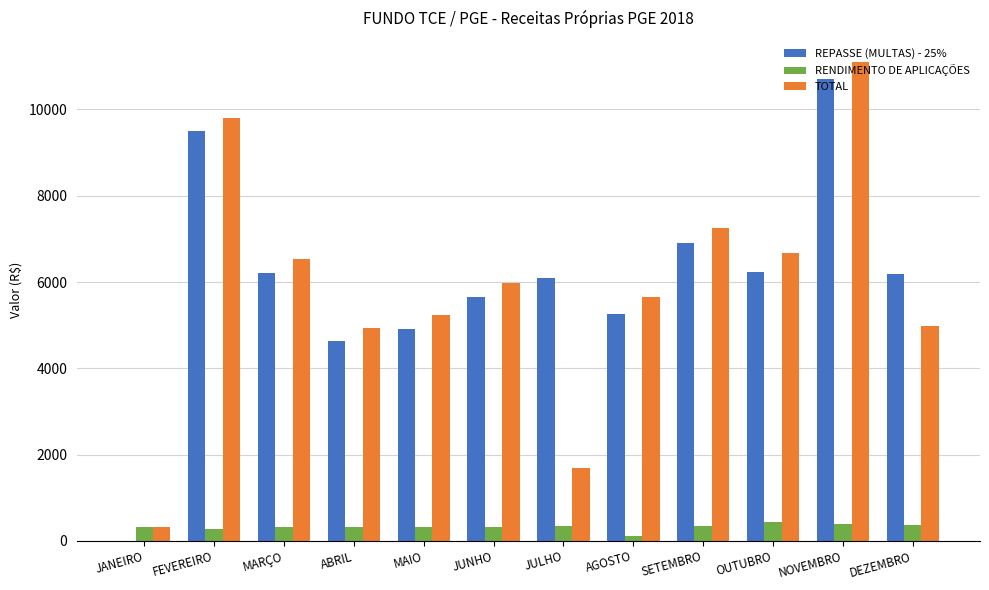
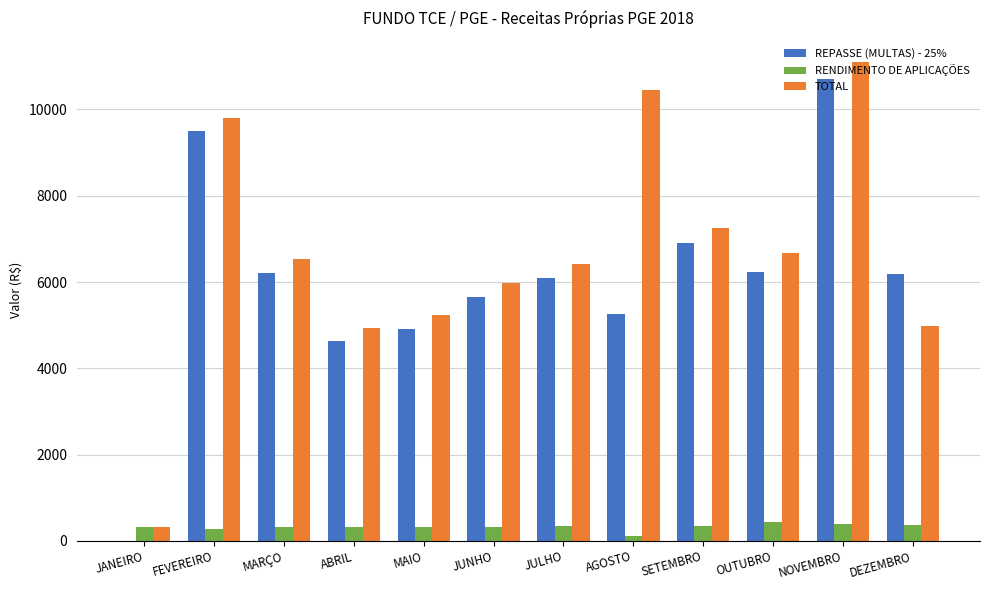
  {
    "REPASSE (MULTAS) - 25%": {
      "JANEIRO": 0,
      "FEVEREIRO": 9500,
      "MARÇO": 6200,
      "ABRIL": 4600,
      "MAIO": 4900,
      "JUNHO": 5700,
      "JULHO": 6100,
      "AGOSTO": 5300,
      "SETEMBRO": 6900,
      "OUTUBRO": 6200,
      "NOVEMBRO": 10700,
      "DEZEMBRO": 6200
    },
    "RENDIMENTO DE APLICAÇÕES": {
      "JANEIRO": 300,
      "FEVEREIRO": 300,
      "MARÇO": 300,
      "ABRIL": 300,
      "MAIO": 300,
      "JUNHO": 300,
      "JULHO": 300,
      "AGOSTO": 100,
      "SETEMBRO": 300,
      "OUTUBRO": 400,
      "NOVEMBRO": 400,
      "DEZEMBRO": 400
    },
    "TOTAL": {
      "JANEIRO": 300,
      "FEVEREIRO": 9800,
      "MARÇO": 6500,
      "ABRIL": 4900,
      "MAIO": 5200,
      "JUNHO": 6000,
-     "JULHO": 1700,
-     "AGOSTO": 5700,
+     "JULHO": 6400,
+     "AGOSTO": 10400,
      "SETEMBRO": 7200,
      "OUTUBRO": 6700,
      "NOVEMBRO": 11100,
      "DEZEMBRO": 5000
    }
  }
